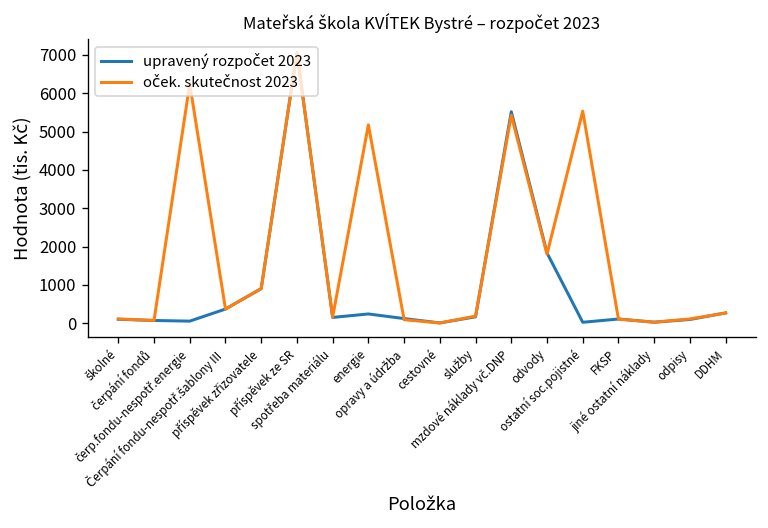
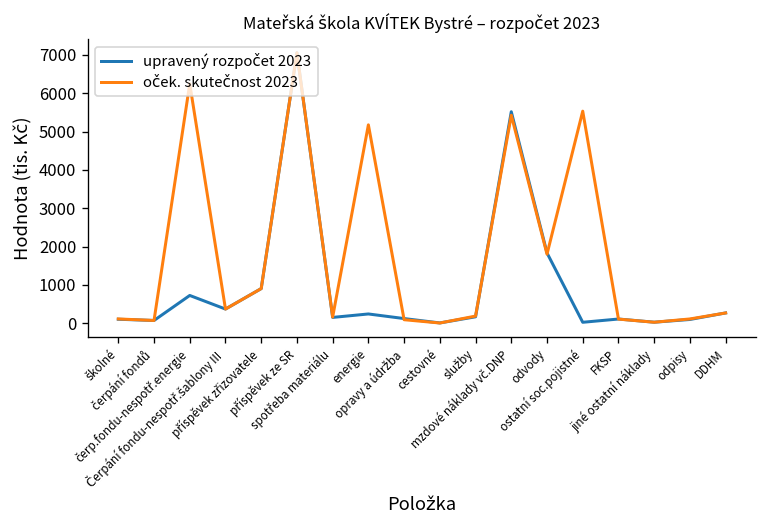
  {
    "upravený rozpočet 2023": {
-     "čerp.fondu-nespotř.energie": 100,
+     "čerp.fondu-nespotř.energie": 700,
      "energie": 200,
      "mzdové náklady vč.DNP": 5500,
      "ostatní soc.pojistné": 0
    },
    "oček. skutečnost 2023": {
      "energie": 5200,
      "mzdové náklady vč.DNP": 5400,
      "ostatní soc.pojistné": 5500
    }
  }
